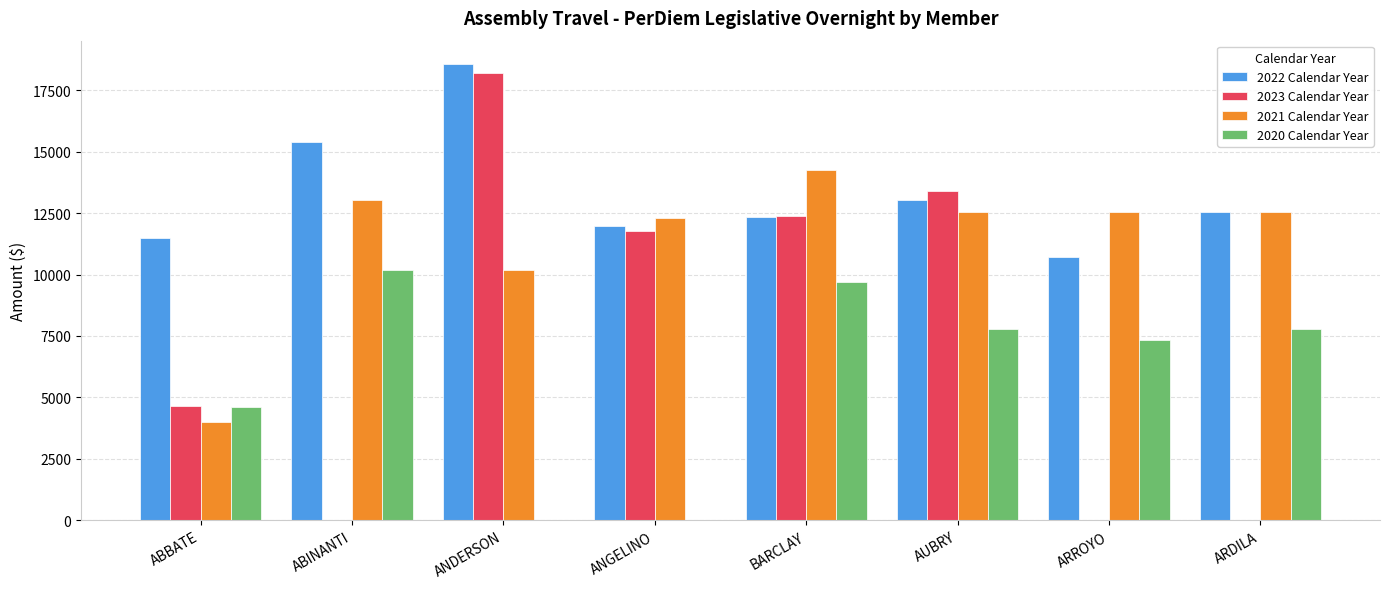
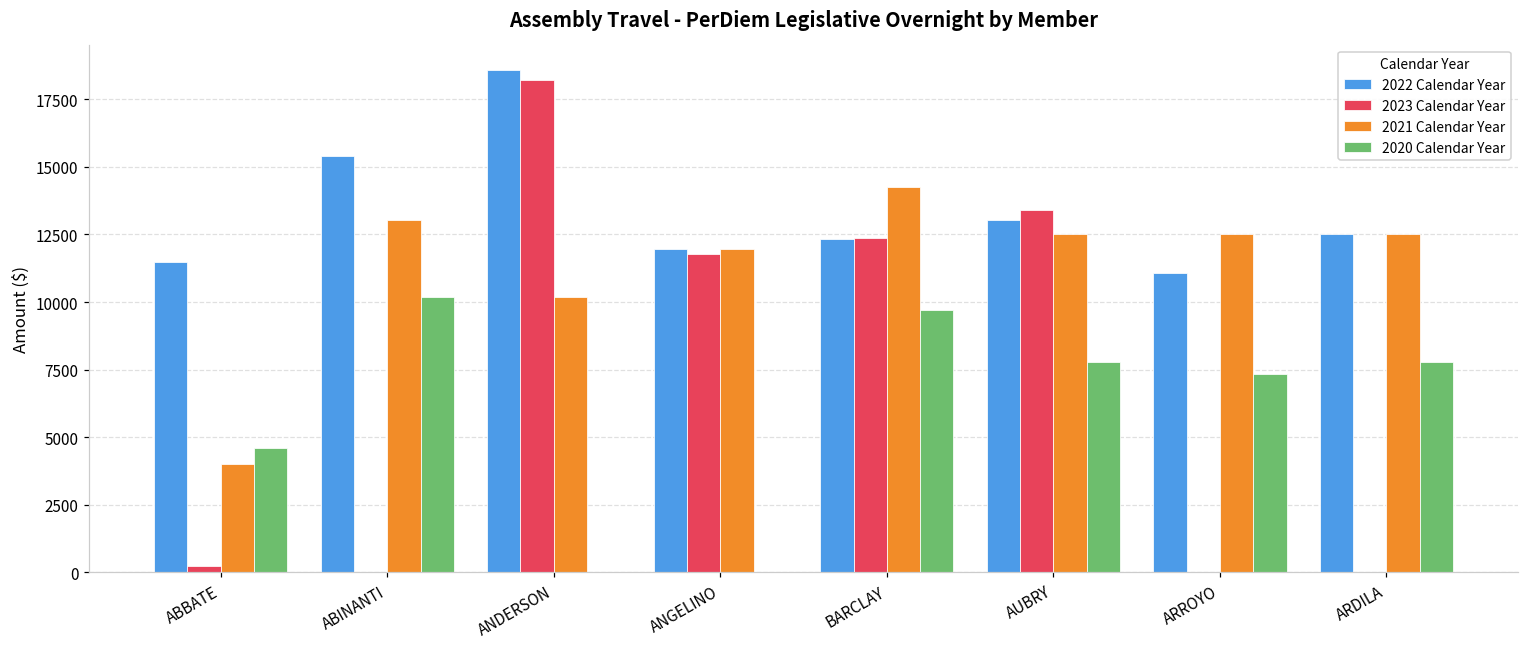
  {
    "2022 Calendar Year": {
      "ABBATE": 11500,
      "ABINANTI": 15400,
      "ANDERSON": 18600,
      "ANGELINO": 12000,
      "BARCLAY": 12300,
      "AUBRY": 13000,
-     "ARROYO": 10700,
+     "ARROYO": 11100,
      "ARDILA": 12500
    },
    "2023 Calendar Year": {
-     "ABBATE": 4600,
+     "ABBATE": 300,
      "ABINANTI": 0,
      "ANDERSON": 18200,
      "ANGELINO": 11800,
      "BARCLAY": 12400,
      "AUBRY": 13400,
      "ARROYO": 0,
      "ARDILA": 0
    },
    "2021 Calendar Year": {
      "ABBATE": 4000,
      "ABINANTI": 13000,
      "ANDERSON": 10200,
-     "ANGELINO": 12300,
+     "ANGELINO": 11900,
      "BARCLAY": 14300,
      "AUBRY": 12500,
      "ARROYO": 12500,
      "ARDILA": 12500
    },
    "2020 Calendar Year": {
      "ABBATE": 4600,
      "ABINANTI": 10200,
      "ANDERSON": 0,
      "ANGELINO": 0,
      "BARCLAY": 9700,
      "AUBRY": 7800,
      "ARROYO": 7300,
      "ARDILA": 7800
    }
  }
